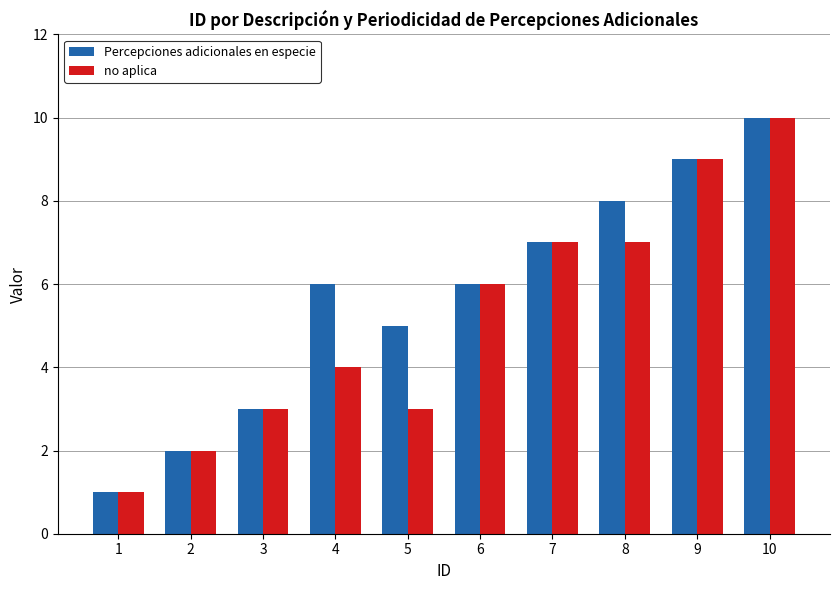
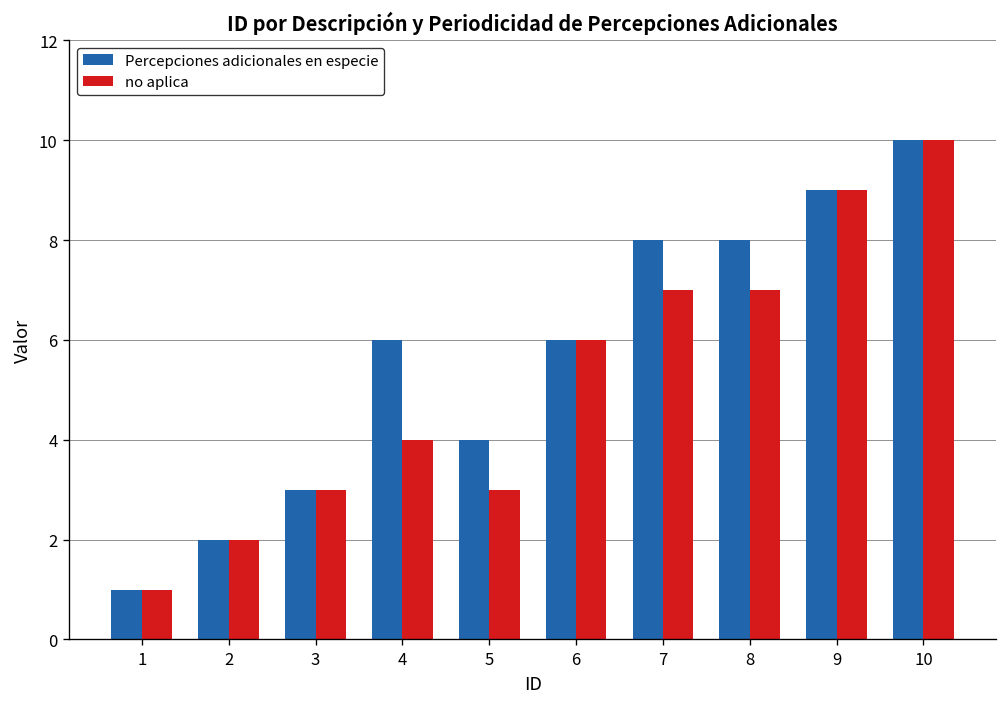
  {
    "Percepciones adicionales en especie": {
      "1": 1,
      "2": 2,
      "3": 3,
      "4": 6,
-     "5": 5,
+     "5": 4,
      "6": 6,
-     "7": 7,
+     "7": 8,
      "8": 8,
      "9": 9,
      "10": 10
    },
    "no aplica": {
      "1": 1,
      "2": 2,
      "3": 3,
      "4": 4,
      "5": 3,
      "6": 6,
      "7": 7,
      "8": 7,
      "9": 9,
      "10": 10
    }
  }
